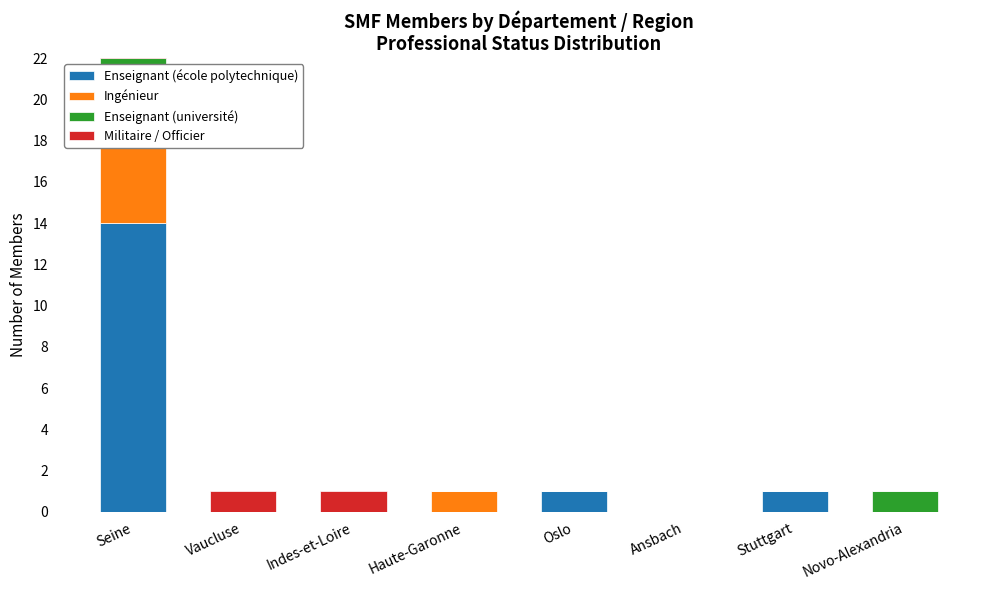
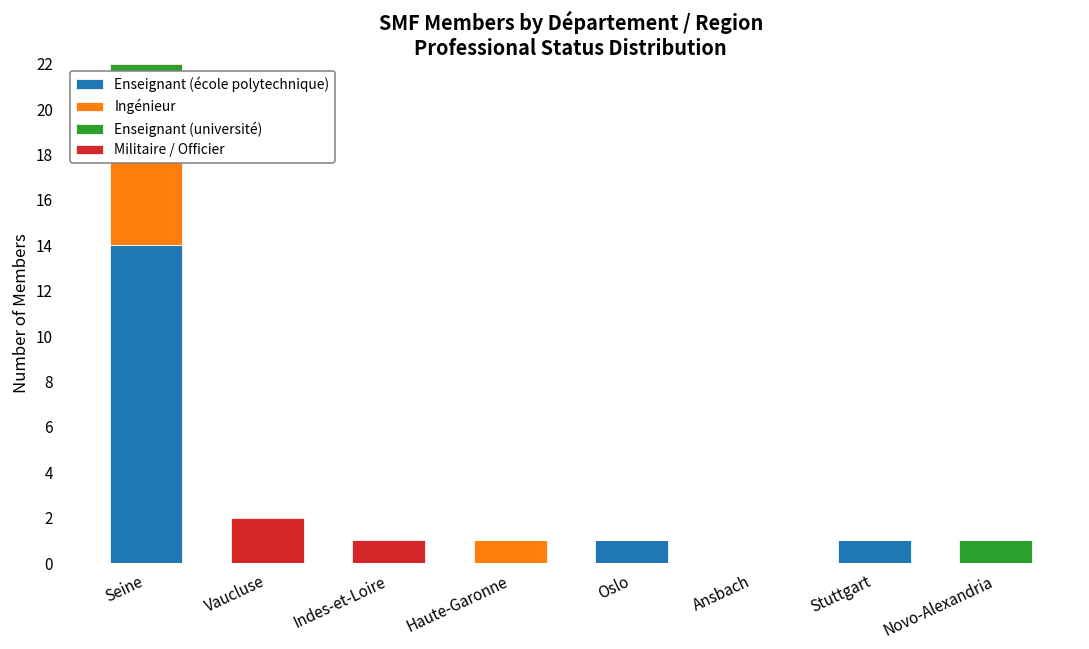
  {
    "Enseignant (école polytechnique)": {
      "Seine": 14,
      "Vaucluse": 0,
      "Indes-et-Loire": 0,
      "Haute-Garonne": 0,
      "Oslo": 1,
      "Ansbach": 0,
      "Stuttgart": 1,
      "Novo-Alexandria": 0
    },
    "Ingénieur": {
      "Vaucluse": 0,
      "Indes-et-Loire": 0,
      "Haute-Garonne": 1,
      "Oslo": 0,
      "Ansbach": 0,
      "Stuttgart": 0,
      "Novo-Alexandria": 0
    },
    "Militaire / Officier": {
-     "Vaucluse": 1,
+     "Vaucluse": 2,
      "Indes-et-Loire": 1,
      "Haute-Garonne": 0,
      "Oslo": 0,
      "Ansbach": 0,
      "Stuttgart": 0,
      "Novo-Alexandria": 0
    }
  }
